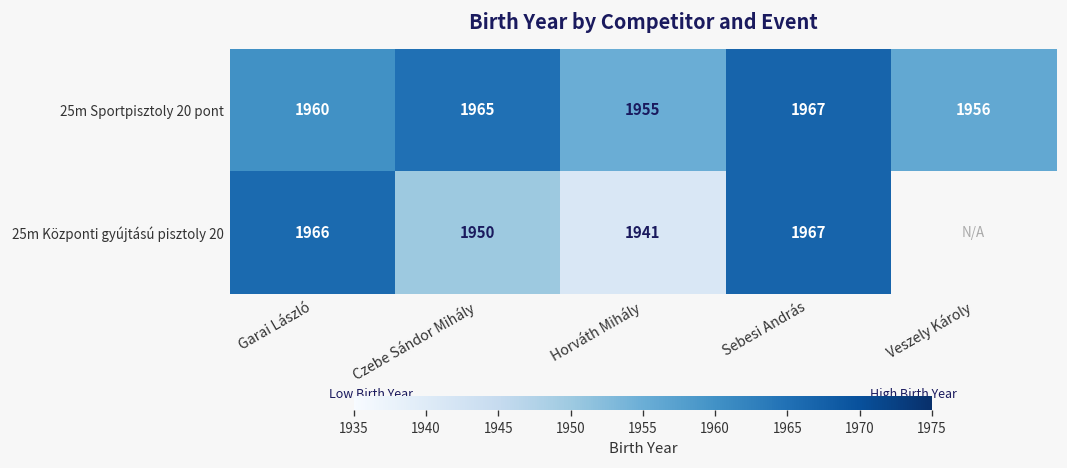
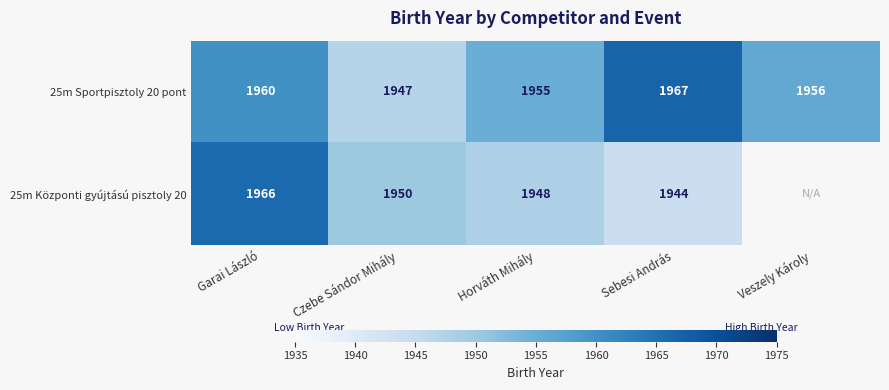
  {
    "25m Sportpisztoly 20 pont": {
      "Garai László": 1960,
-     "Czebe Sándor Mihály": 1965,
+     "Czebe Sándor Mihály": 1947,
      "Horváth Mihály": 1955,
      "Sebesi András": 1967,
      "Veszely Károly": 1956
    },
    "25m Központi gyújtású pisztoly 20": {
      "Garai László": 1966,
      "Czebe Sándor Mihály": 1950,
-     "Horváth Mihály": 1941,
-     "Sebesi András": 1967
+     "Horváth Mihály": 1948,
+     "Sebesi András": 1944
    }
  }
